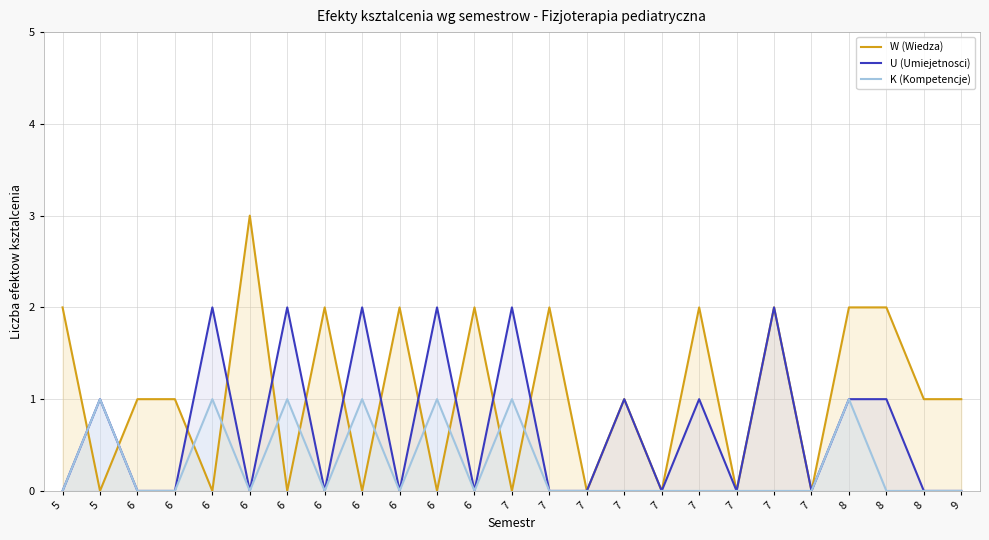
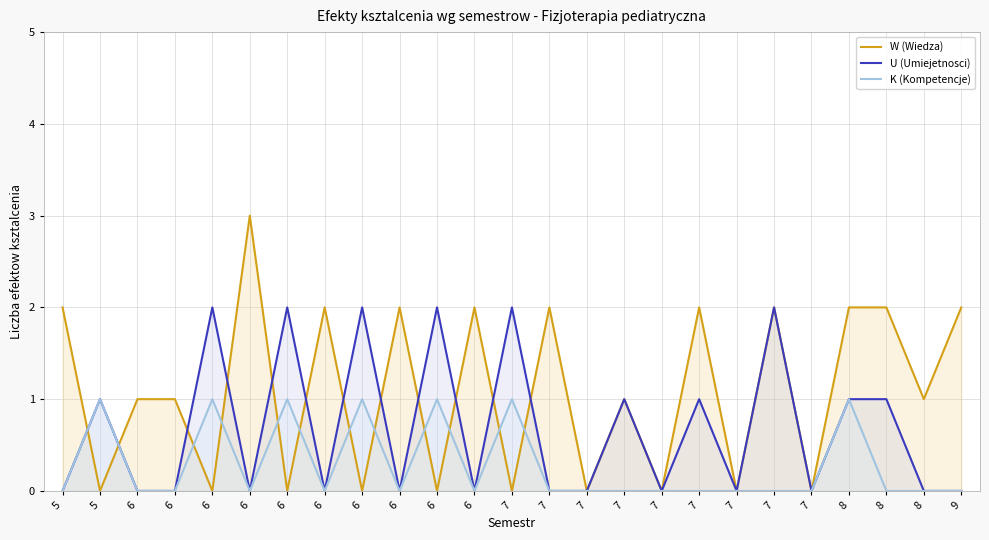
  {
    "W (Wiedza)": {
-     "9": 1
+     "9": 2
    }
  }
